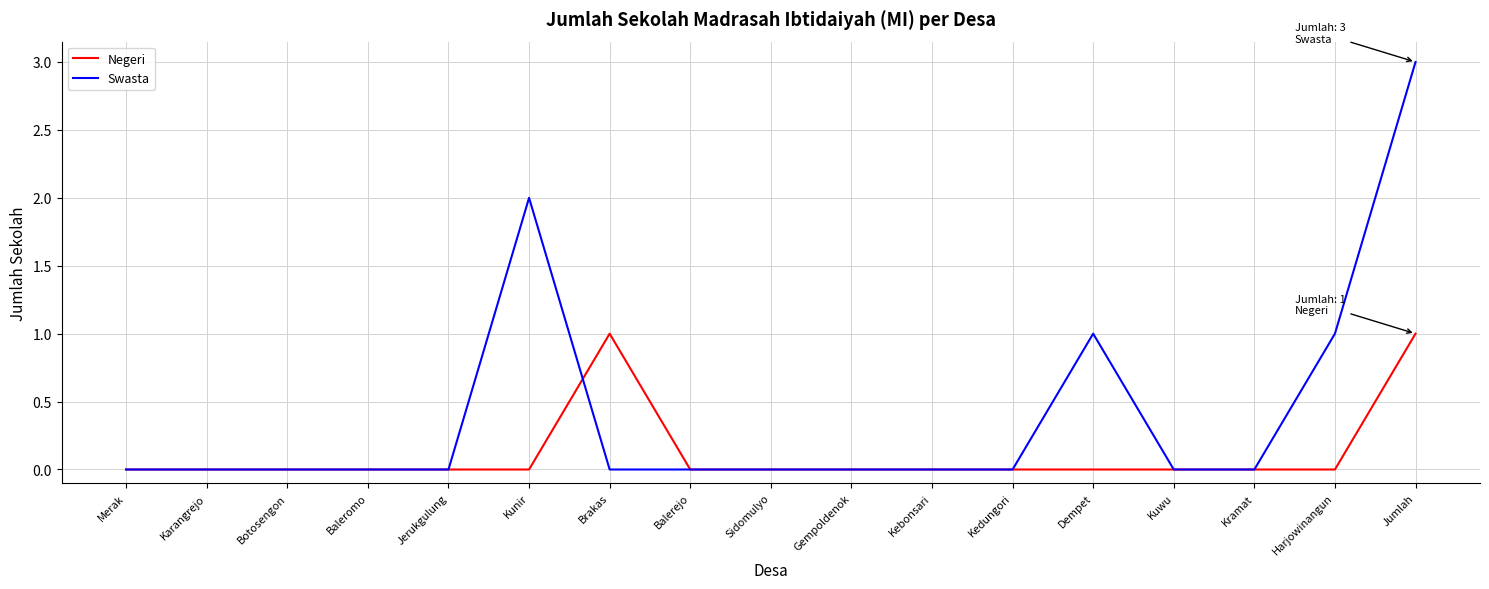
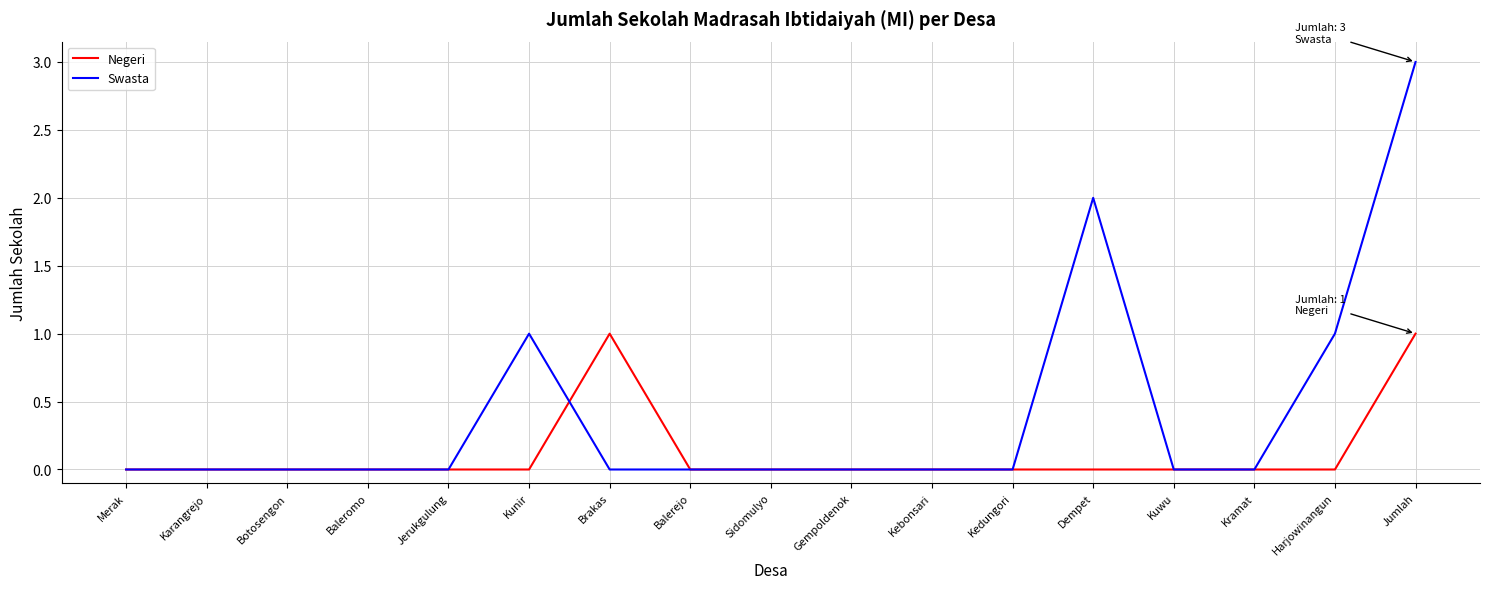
  {
    "Negeri": {
      "Kunir": 0,
      "Brakas": 1,
      "Dempet": 0,
      "Harjowinangun": 0,
      "Jumlah": 1
    },
    "Swasta": {
-     "Kunir": 2,
+     "Kunir": 1,
      "Brakas": 0,
-     "Dempet": 1
+     "Dempet": 2
    }
  }
